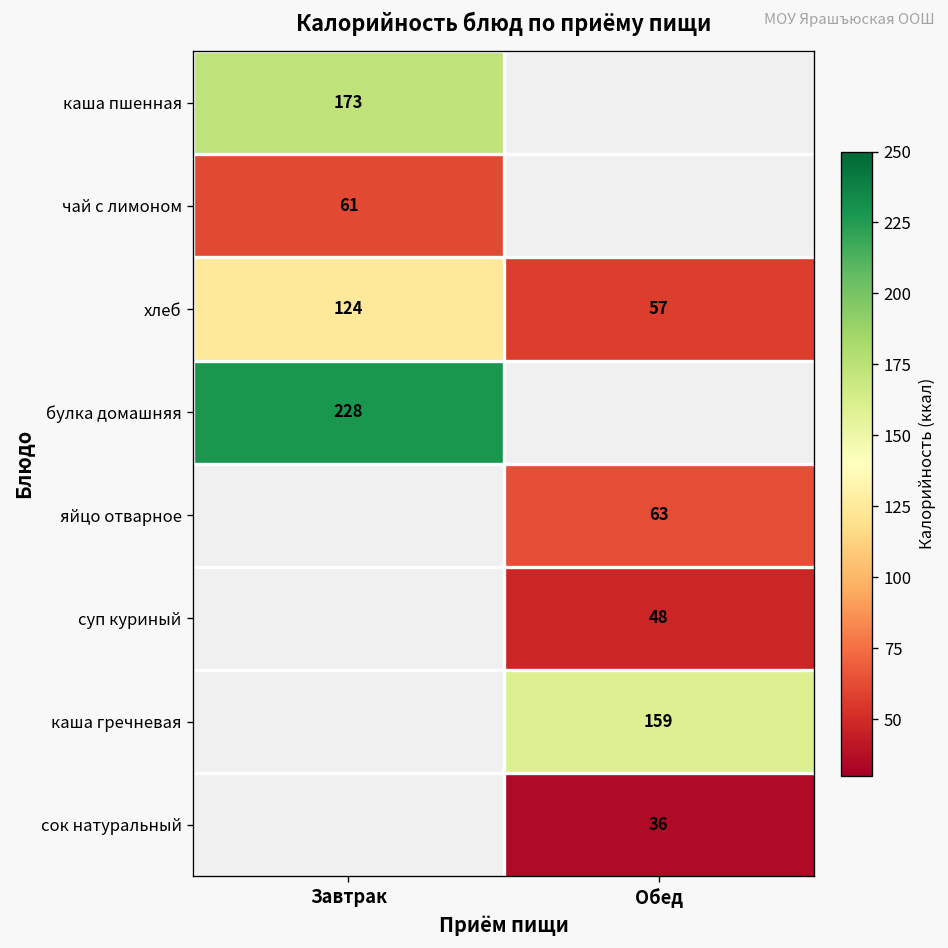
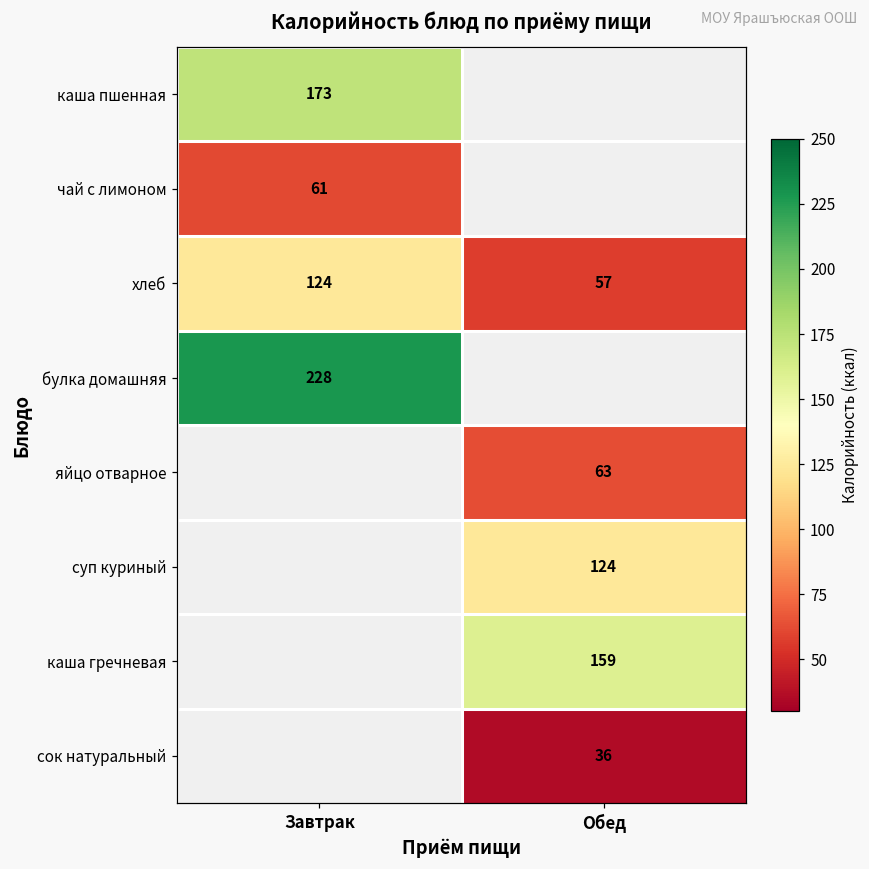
  {
    "каша пшенная": {
      "Завтрак": 173
    },
    "чай с лимоном": {
      "Завтрак": 61
    },
    "хлеб": {
      "Завтрак": 124,
      "Обед": 57
    },
    "булка домашняя": {
      "Завтрак": 228
    },
    "яйцо отварное": {
      "Обед": 63
    },
    "суп куриный": {
-     "Обед": 48
+     "Обед": 124
    },
    "каша гречневая": {
      "Обед": 159
    },
    "сок натуральный": {
      "Обед": 36
    }
  }
